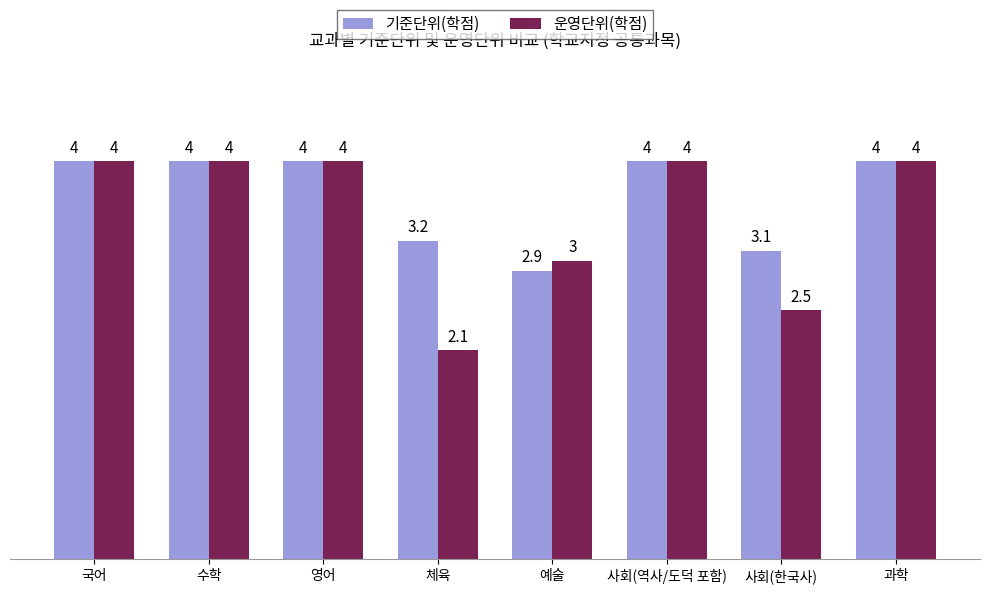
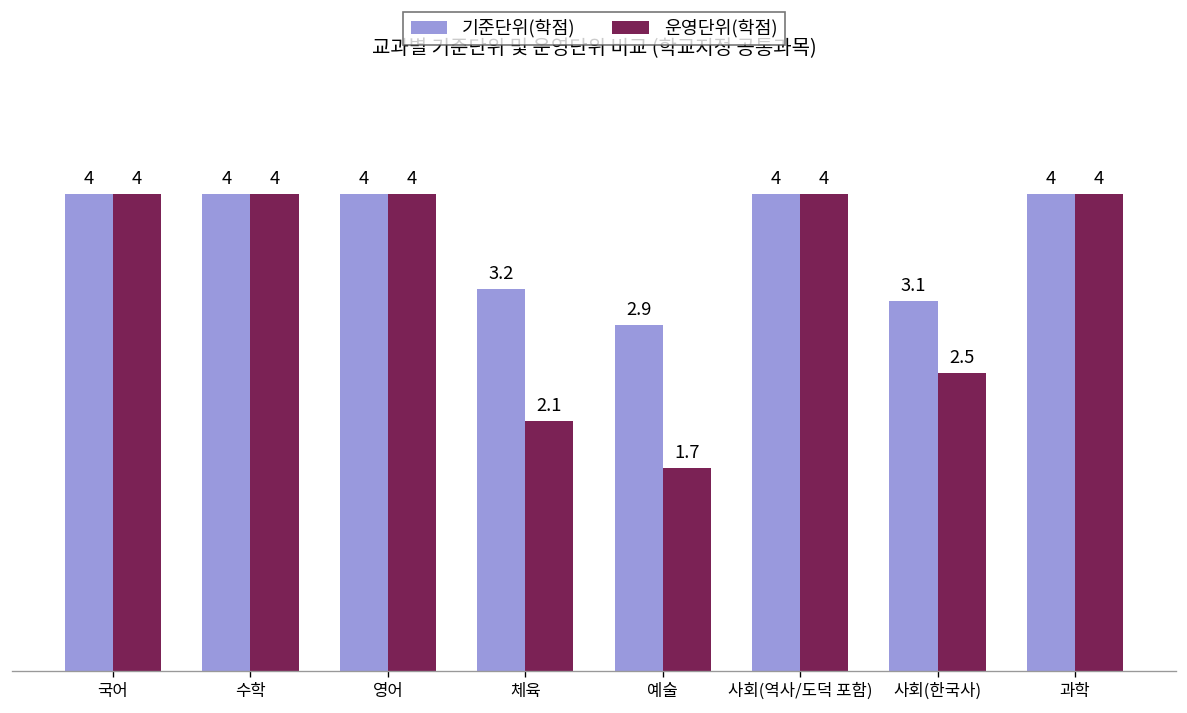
  {
    "기준단위(학점)": {
      "국어": 4,
      "수학": 4,
      "영어": 4,
      "체육": 3.2,
      "예술": 2.9,
      "사회(역사/도덕 포함)": 4,
      "사회(한국사)": 3.1,
      "과학": 4
    },
    "운영단위(학점)": {
      "국어": 4,
      "수학": 4,
      "영어": 4,
      "체육": 2.1,
-     "예술": 3,
+     "예술": 1.7,
      "사회(역사/도덕 포함)": 4,
      "사회(한국사)": 2.5,
      "과학": 4
    }
  }
